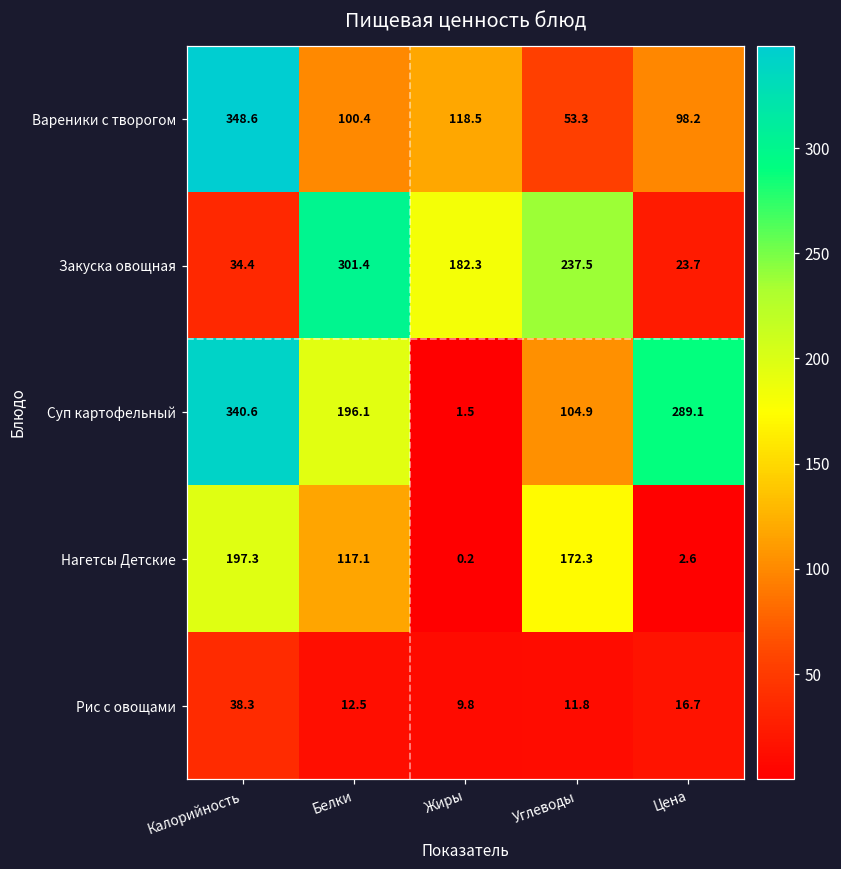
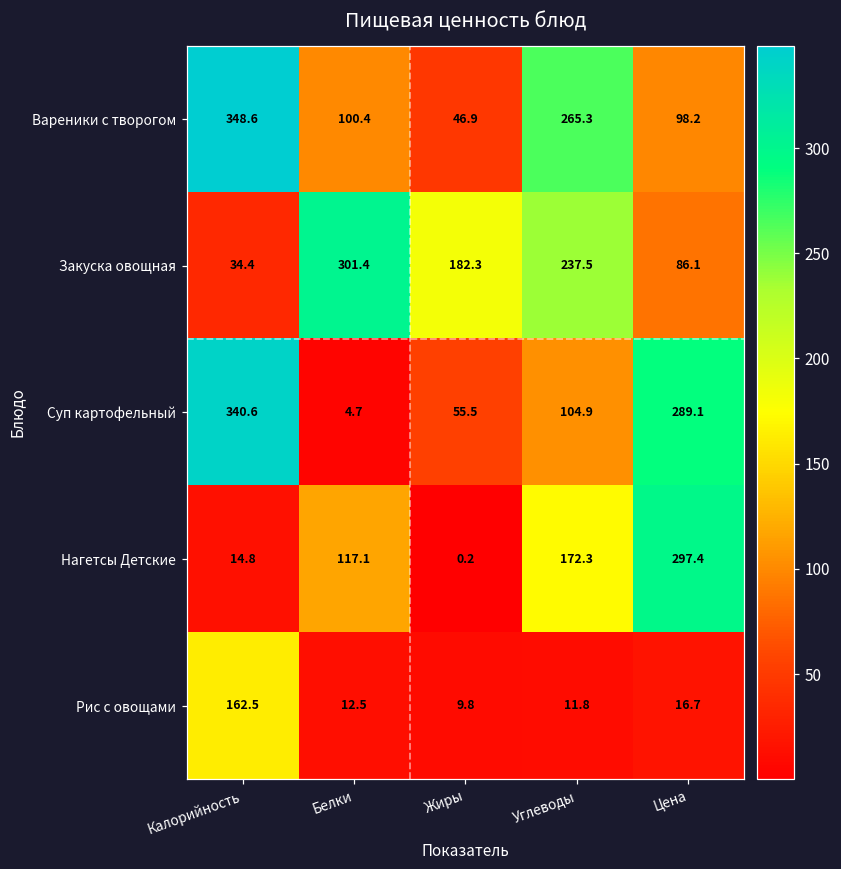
  {
    "Вареники с творогом": {
      "Калорийность": 348.6,
      "Белки": 100.4,
-     "Жиры": 118.5,
-     "Углеводы": 53.3,
+     "Жиры": 46.9,
+     "Углеводы": 265.3,
      "Цена": 98.2
    },
    "Закуска овощная": {
      "Калорийность": 34.4,
      "Белки": 301.4,
      "Жиры": 182.3,
      "Углеводы": 237.5,
-     "Цена": 23.7
+     "Цена": 86.1
    },
    "Суп картофельный": {
      "Калорийность": 340.6,
-     "Белки": 196.1,
-     "Жиры": 1.5,
+     "Белки": 4.7,
+     "Жиры": 55.5,
      "Углеводы": 104.9,
      "Цена": 289.1
    },
    "Нагетсы Детские": {
-     "Калорийность": 197.3,
+     "Калорийность": 14.8,
      "Белки": 117.1,
      "Жиры": 0.2,
      "Углеводы": 172.3,
-     "Цена": 2.6
+     "Цена": 297.4
    },
    "Рис с овощами": {
-     "Калорийность": 38.3,
+     "Калорийность": 162.5,
      "Белки": 12.5,
      "Жиры": 9.8,
      "Углеводы": 11.8,
      "Цена": 16.7
    }
  }
